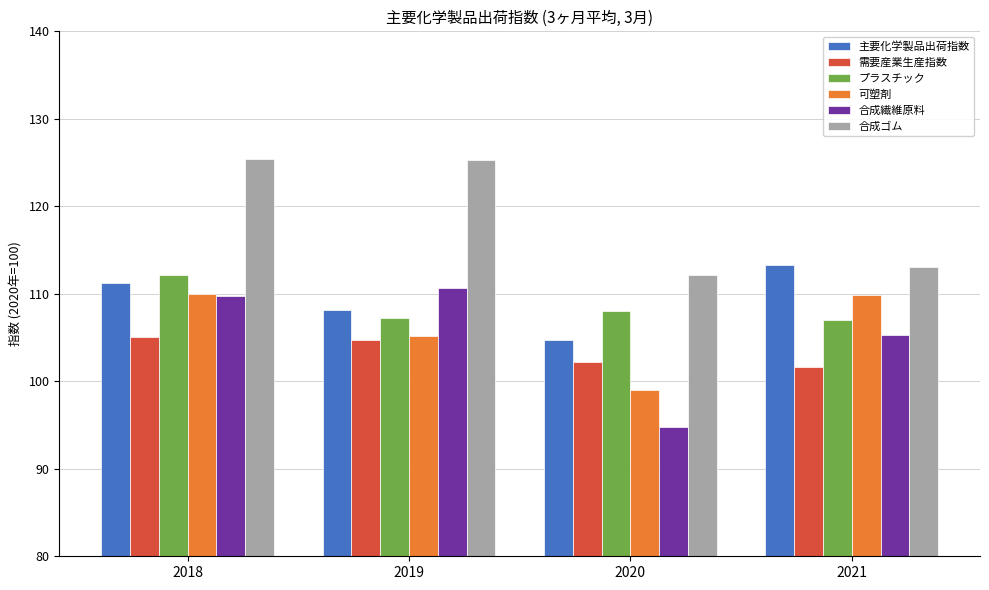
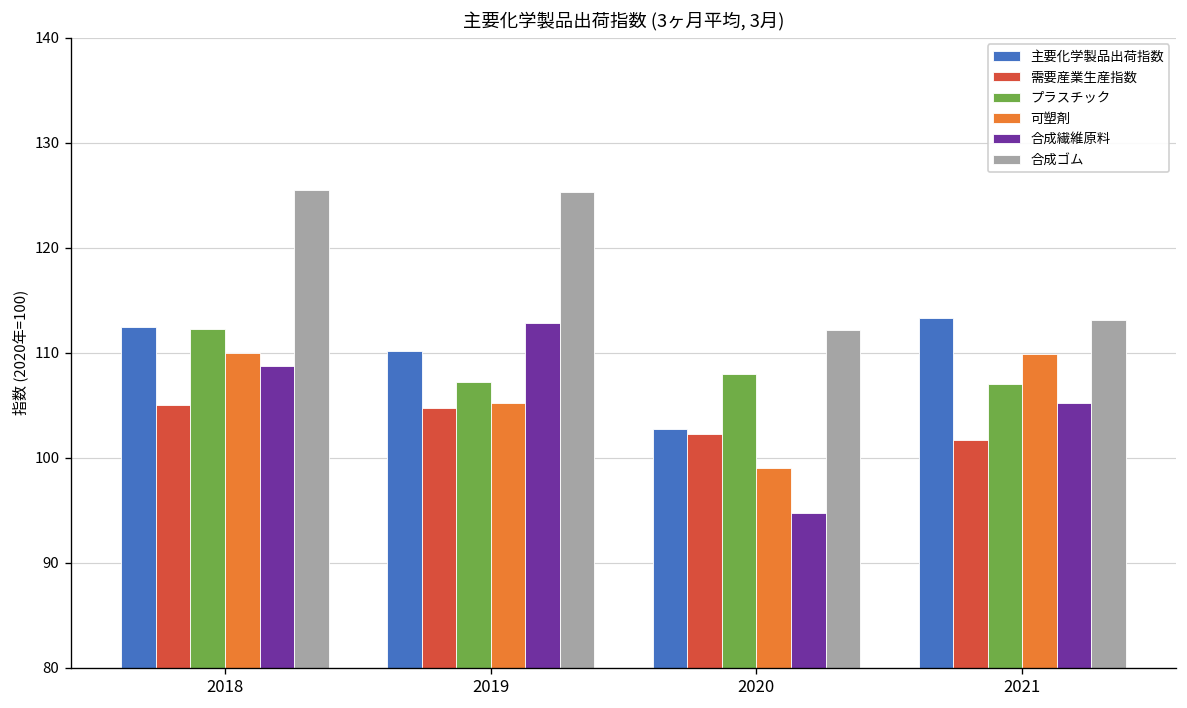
  {
    "主要化学製品出荷指数": {
-     "2018": 111,
-     "2019": 108,
-     "2020": 105,
+     "2018": 112,
+     "2019": 110,
+     "2020": 103,
      "2021": 113
    },
    "プラスチック": {
      "2018": 112,
      "2019": 107,
      "2020": 108,
      "2021": 107
    },
    "合成繊維原料": {
-     "2018": 110,
-     "2019": 111,
+     "2018": 109,
+     "2019": 113,
      "2020": 95,
      "2021": 105
    },
    "合成ゴム": {
      "2018": 125,
      "2019": 125,
      "2020": 112,
      "2021": 113
    }
  }
